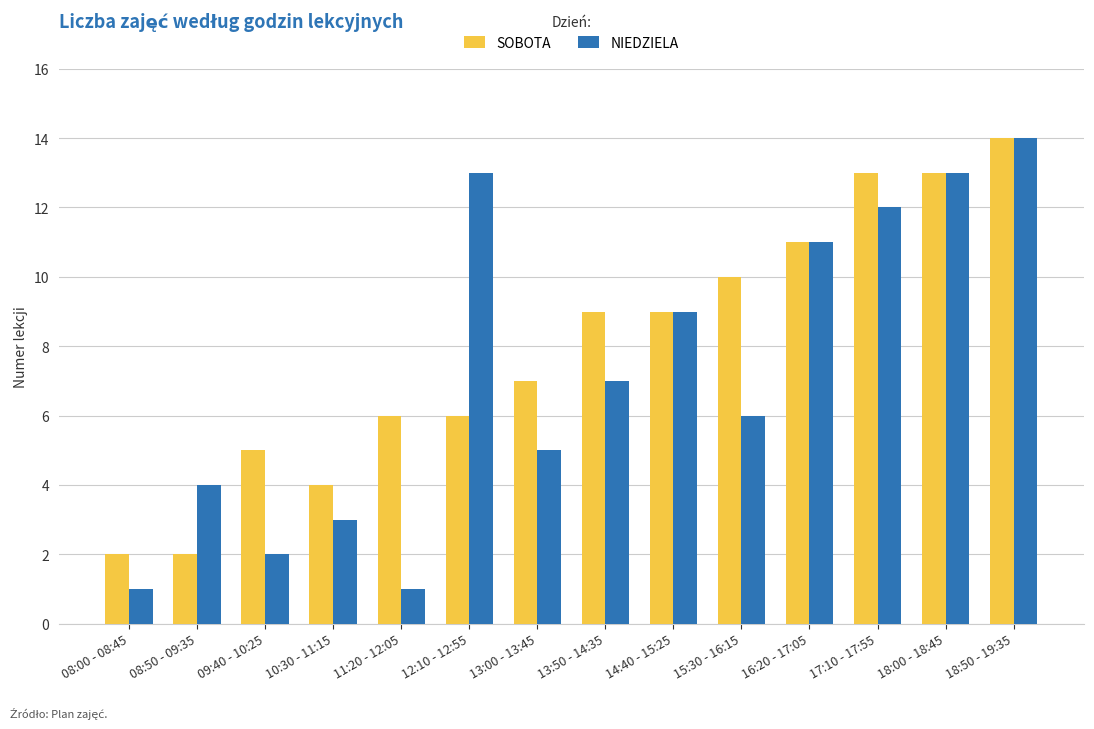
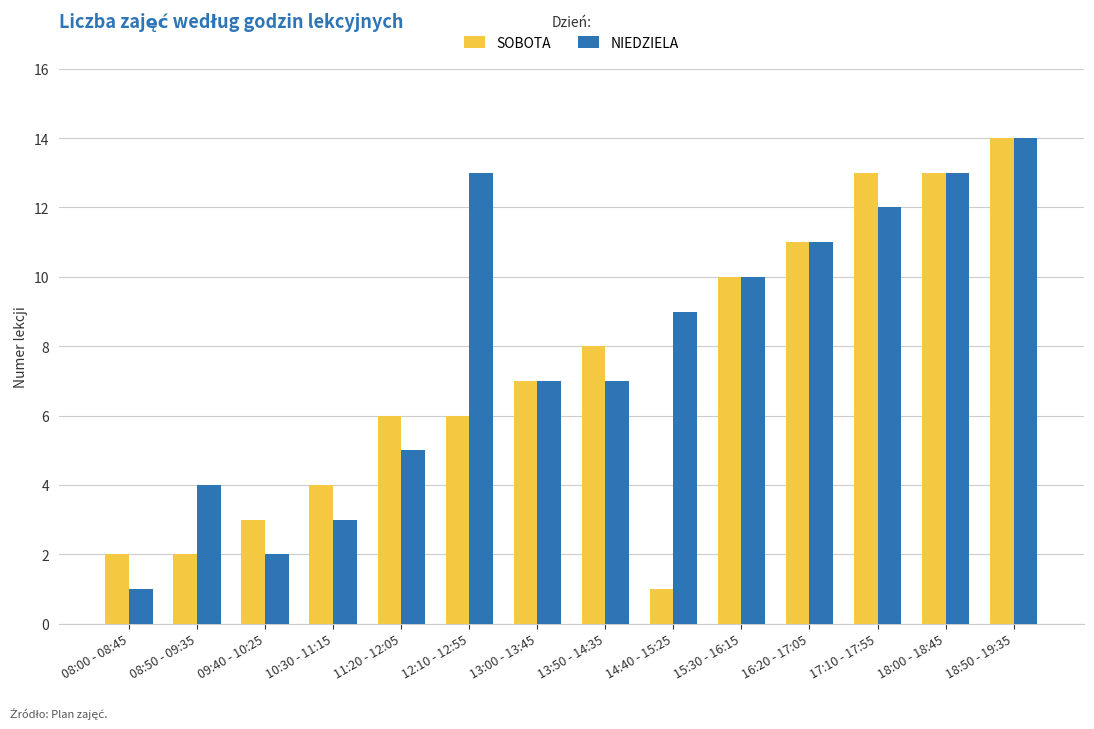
  {
    "SOBOTA": {
      "08:00 - 08:45": 2,
      "08:50 - 09:35": 2,
-     "09:40 - 10:25": 5,
+     "09:40 - 10:25": 3,
      "10:30 - 11:15": 4,
      "11:20 - 12:05": 6,
      "12:10 - 12:55": 6,
      "13:00 - 13:45": 7,
-     "13:50 - 14:35": 9,
-     "14:40 - 15:25": 9,
+     "13:50 - 14:35": 8,
+     "14:40 - 15:25": 1,
      "15:30 - 16:15": 10,
      "16:20 - 17:05": 11,
      "17:10 - 17:55": 13,
      "18:00 - 18:45": 13,
      "18:50 - 19:35": 14
    },
    "NIEDZIELA": {
      "08:00 - 08:45": 1,
      "08:50 - 09:35": 4,
      "09:40 - 10:25": 2,
      "10:30 - 11:15": 3,
-     "11:20 - 12:05": 1,
+     "11:20 - 12:05": 5,
      "12:10 - 12:55": 13,
-     "13:00 - 13:45": 5,
+     "13:00 - 13:45": 7,
      "13:50 - 14:35": 7,
      "14:40 - 15:25": 9,
-     "15:30 - 16:15": 6,
+     "15:30 - 16:15": 10,
      "16:20 - 17:05": 11,
      "17:10 - 17:55": 12,
      "18:00 - 18:45": 13,
      "18:50 - 19:35": 14
    }
  }
